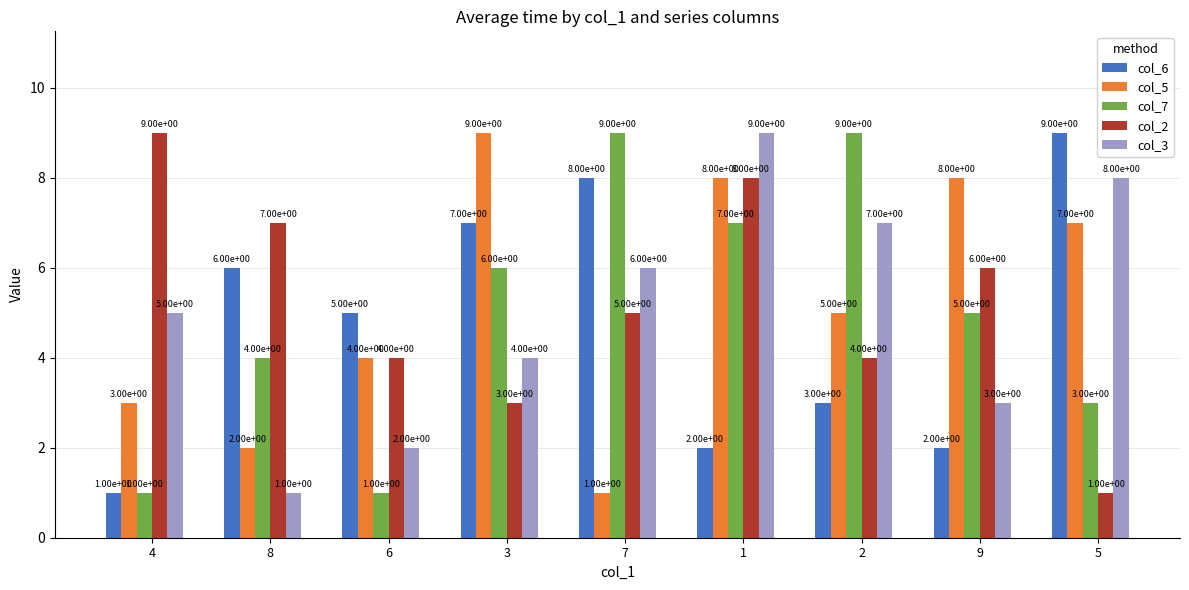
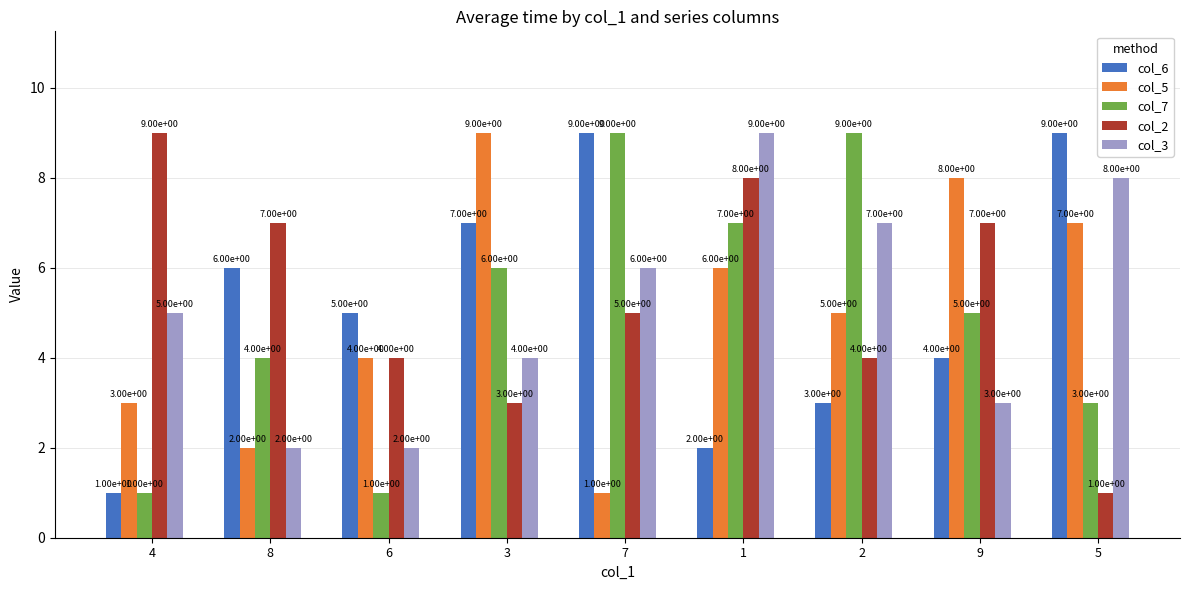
  {
    "col_6": {
      "8": "6.00e+00",
      "6": "5.00e+00",
      "3": "7.00e+00",
-     "7": "8.00e+00",
+     "7": "9.00e+00",
      "1": "2.00e+00",
      "2": "3.00e+00",
-     "9": "2.00e+00",
+     "9": "4.00e+00",
      "5": "9.00e+00"
    },
    "col_5": {
      "4": "3.00e+00",
      "8": "2.00e+00",
      "3": "9.00e+00",
      "7": "1.00e+00",
-     "1": "8.00e+00",
+     "1": "6.00e+00",
      "2": "5.00e+00",
      "9": "8.00e+00",
      "5": "7.00e+00"
    },
    "col_7": {
      "8": "4.00e+00",
      "6": "1.00e+00",
      "3": "6.00e+00",
      "7": "9.00e+00",
      "1": "7.00e+00",
      "2": "9.00e+00",
      "9": "5.00e+00",
      "5": "3.00e+00"
    },
    "col_2": {
      "4": "9.00e+00",
      "8": "7.00e+00",
      "3": "3.00e+00",
      "7": "5.00e+00",
      "2": "4.00e+00",
-     "9": "6.00e+00",
+     "9": "7.00e+00",
      "5": "1.00e+00"
    },
    "col_3": {
      "4": "5.00e+00",
-     "8": "1.00e+00",
+     "8": "2.00e+00",
      "6": "2.00e+00",
      "3": "4.00e+00",
      "7": "6.00e+00",
      "1": "9.00e+00",
      "2": "7.00e+00",
      "9": "3.00e+00",
      "5": "8.00e+00"
    }
  }
